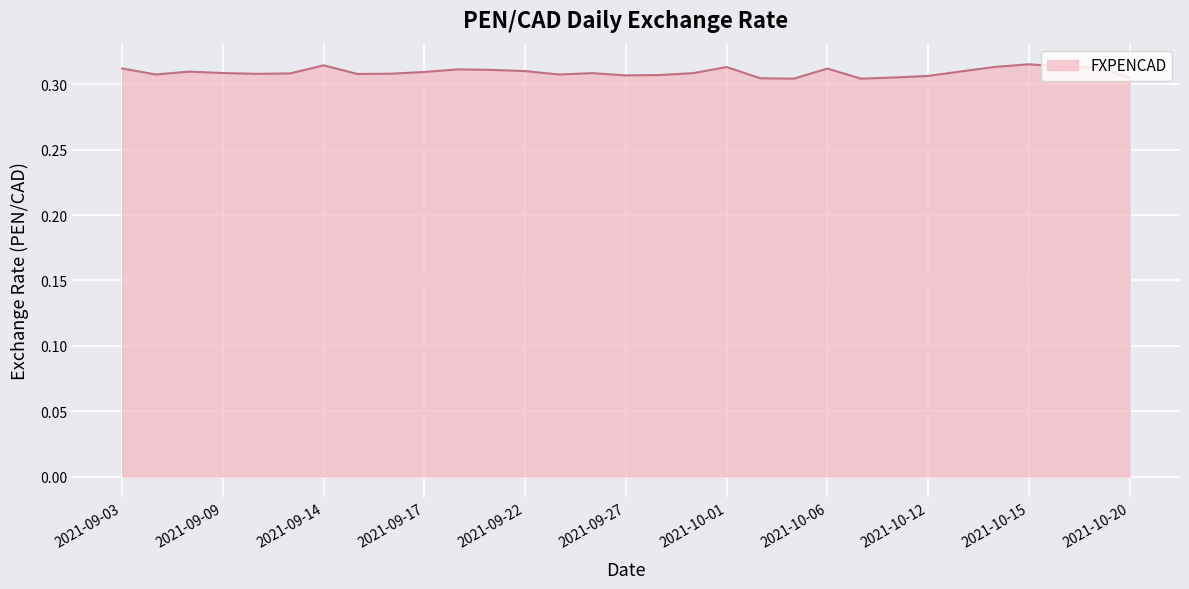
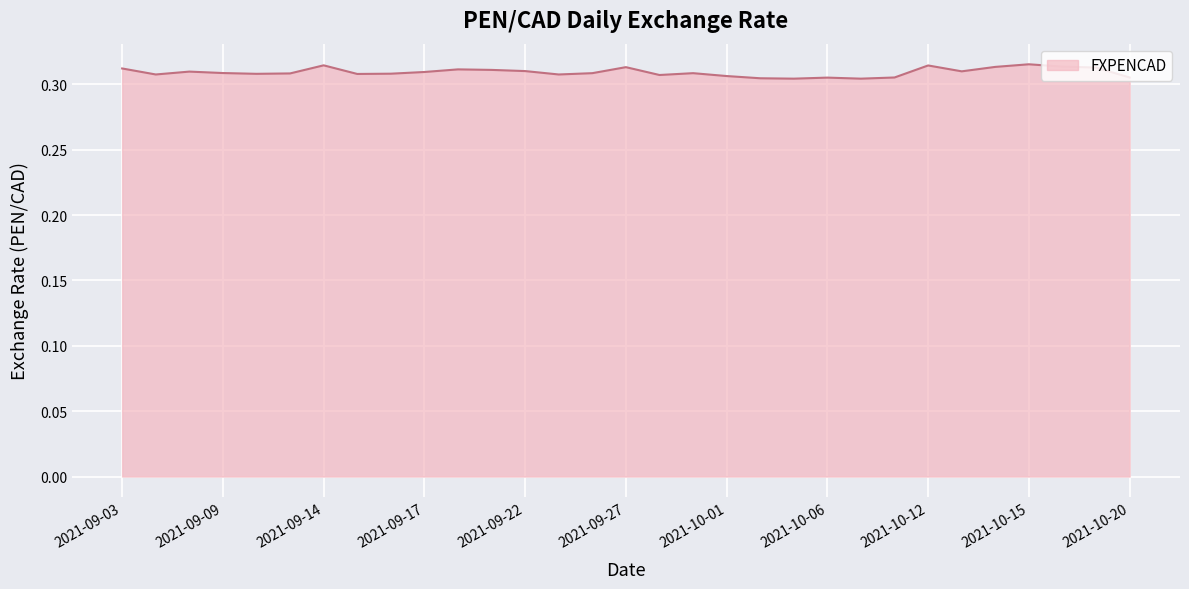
  {
    "2021-09-03": 0.312,
    "2021-09-09": 0.309,
    "2021-09-14": 0.315,
    "2021-09-17": 0.310,
    "2021-09-22": 0.310,
-   "2021-09-27": 0.307,
-   "2021-10-01": 0.313,
-   "2021-10-06": 0.312,
-   "2021-10-12": 0.307,
+   "2021-09-27": 0.313,
+   "2021-10-01": 0.306,
+   "2021-10-06": 0.305,
+   "2021-10-12": 0.315,
    "2021-10-15": 0.315
  }
